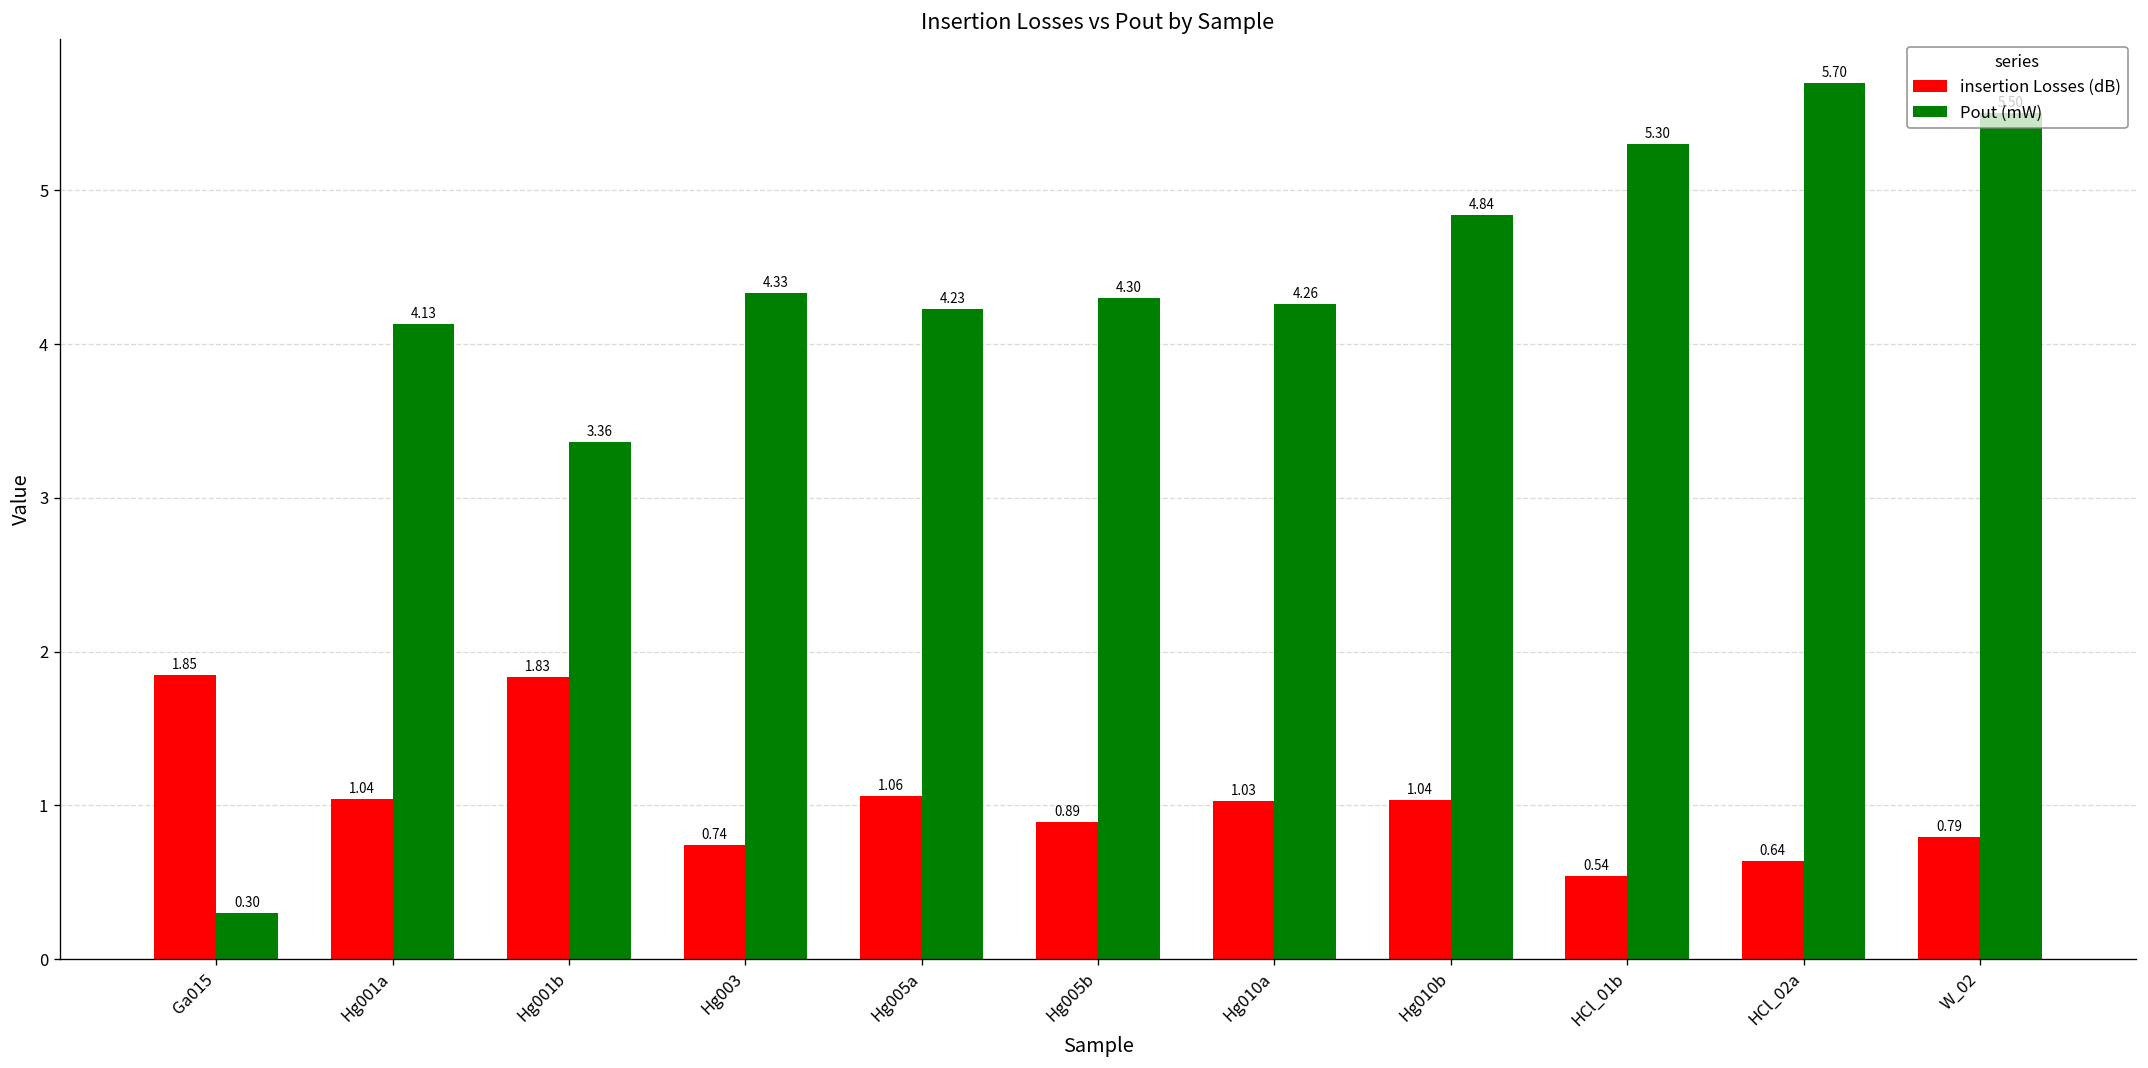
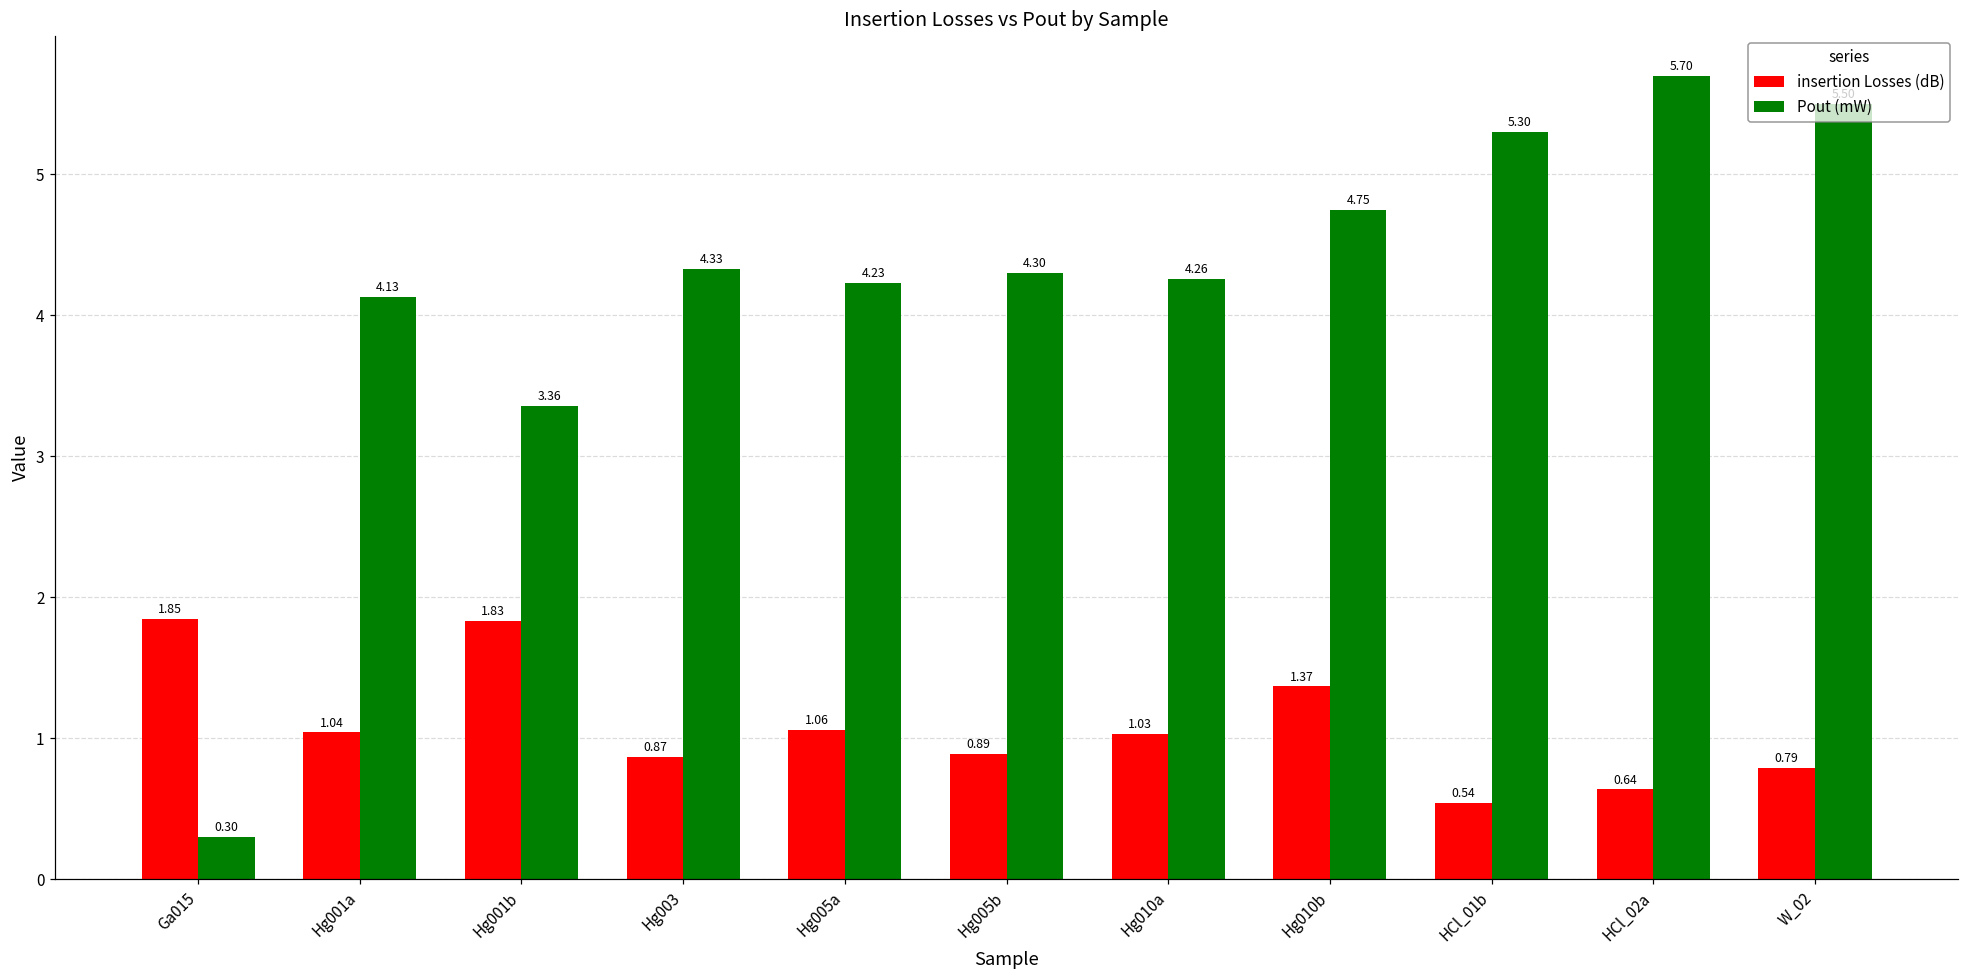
  {
    "insertion Losses (dB)": {
      "Ga015": 1.85,
      "Hg001a": 1.04,
      "Hg001b": 1.83,
-     "Hg003": 0.74,
+     "Hg003": 0.87,
      "Hg005a": 1.06,
      "Hg005b": 0.89,
      "Hg010a": 1.03,
-     "Hg010b": 1.04,
+     "Hg010b": 1.37,
      "HCl_01b": 0.54,
      "HCl_02a": 0.64,
      "W_02": 0.79
    },
    "Pout (mW)": {
      "Ga015": 0.30,
      "Hg001a": 4.13,
      "Hg001b": 3.36,
      "Hg003": 4.33,
      "Hg005a": 4.23,
      "Hg005b": 4.30,
      "Hg010a": 4.26,
-     "Hg010b": 4.84,
+     "Hg010b": 4.75,
      "HCl_01b": 5.30,
      "HCl_02a": 5.70
    }
  }
